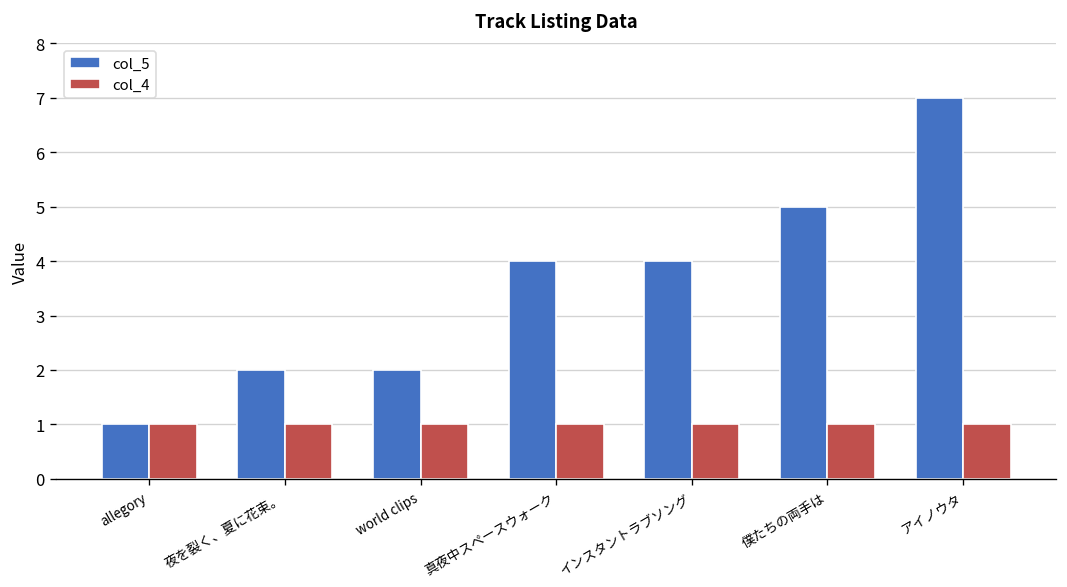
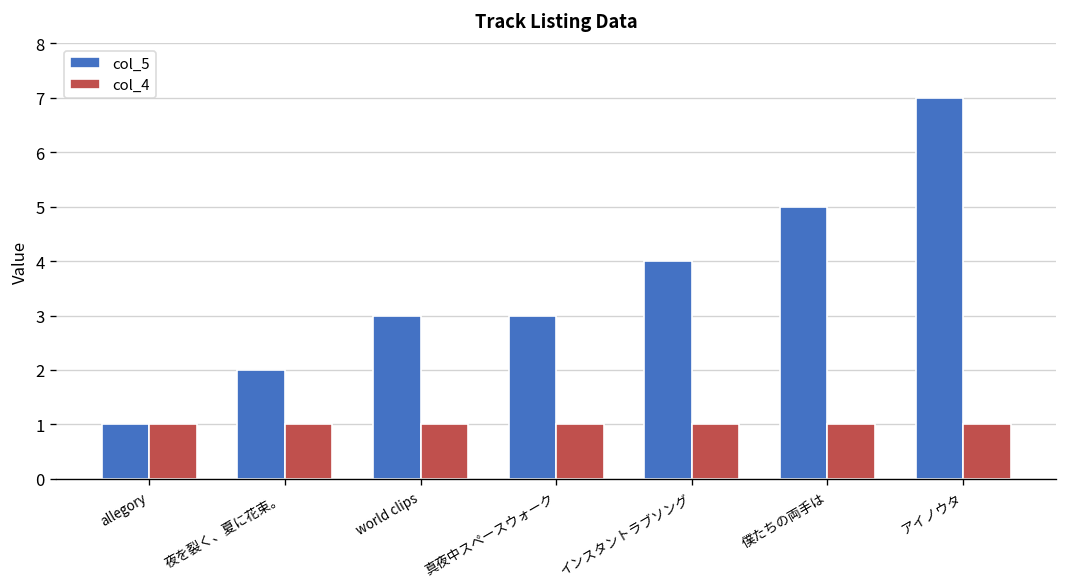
  {
    "col_5": {
      "allegory": 1,
      "夜を裂く、夏に花束。": 2,
-     "world clips": 2,
-     "真夜中スペースウォーク": 4,
+     "world clips": 3,
+     "真夜中スペースウォーク": 3,
      "インスタントラブソング": 4,
      "僕たちの両手は": 5,
      "アイノウタ": 7
    },
    "col_4": {
      "allegory": 1,
      "夜を裂く、夏に花束。": 1,
      "world clips": 1,
      "真夜中スペースウォーク": 1,
      "インスタントラブソング": 1,
      "僕たちの両手は": 1,
      "アイノウタ": 1
    }
  }
